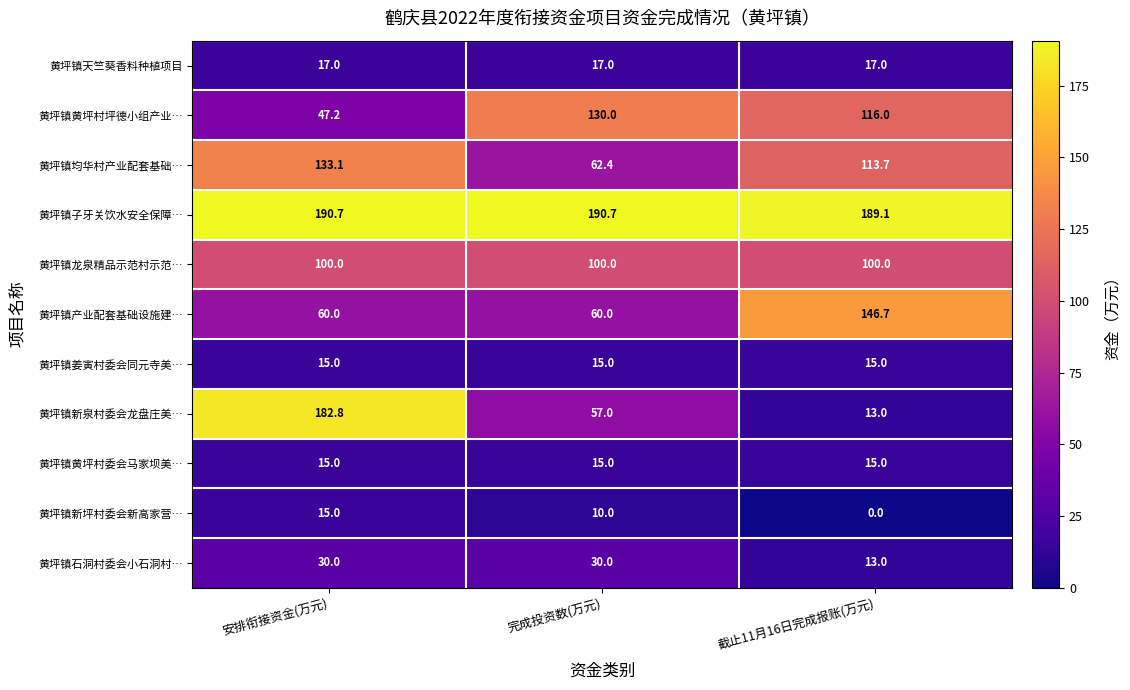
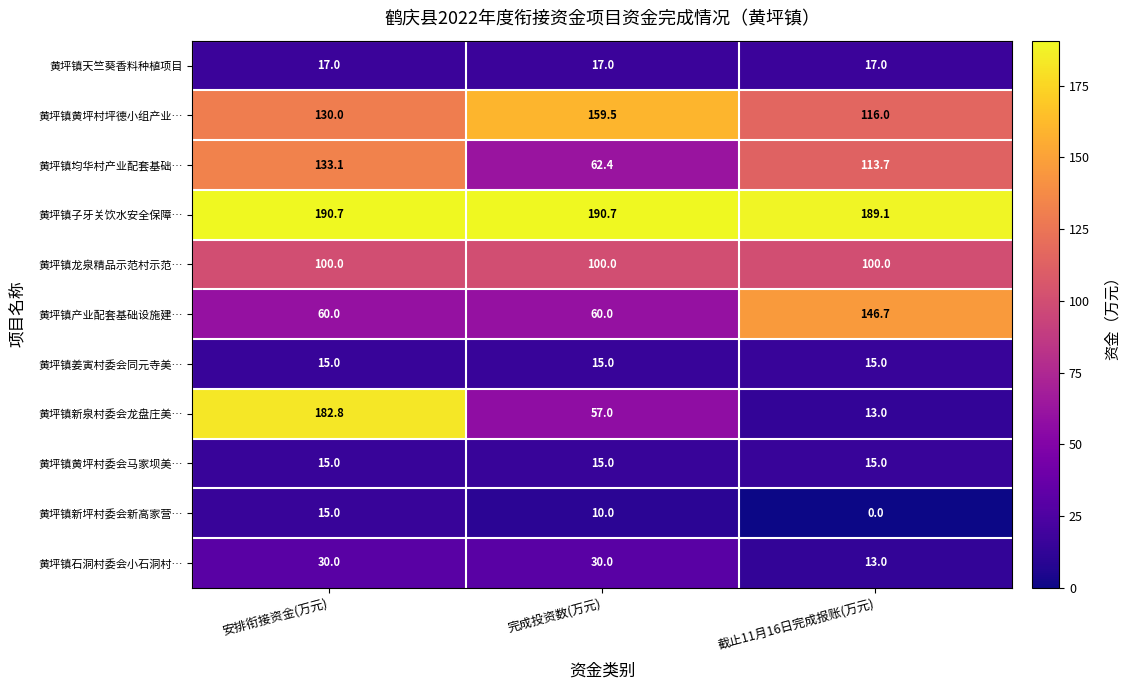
  {
    "黄坪镇天竺葵香料种植项目": {
      "安排衔接资金(万元)": 17.0,
      "完成投资数(万元)": 17.0,
      "截止11月16日完成报账(万元)": 17.0
    },
    "黄坪镇黄坪村坪德小组产业…": {
-     "安排衔接资金(万元)": 47.2,
-     "完成投资数(万元)": 130.0,
+     "安排衔接资金(万元)": 130.0,
+     "完成投资数(万元)": 159.5,
      "截止11月16日完成报账(万元)": 116.0
    },
    "黄坪镇均华村产业配套基础…": {
      "安排衔接资金(万元)": 133.1,
      "完成投资数(万元)": 62.4,
      "截止11月16日完成报账(万元)": 113.7
    },
    "黄坪镇子牙关饮水安全保障…": {
      "安排衔接资金(万元)": 190.7,
      "完成投资数(万元)": 190.7,
      "截止11月16日完成报账(万元)": 189.1
    },
    "黄坪镇龙泉精品示范村示范…": {
      "安排衔接资金(万元)": 100.0,
      "完成投资数(万元)": 100.0,
      "截止11月16日完成报账(万元)": 100.0
    },
    "黄坪镇产业配套基础设施建…": {
      "安排衔接资金(万元)": 60.0,
      "完成投资数(万元)": 60.0,
      "截止11月16日完成报账(万元)": 146.7
    },
    "黄坪镇姜寅村委会同元寺美…": {
      "安排衔接资金(万元)": 15.0,
      "完成投资数(万元)": 15.0,
      "截止11月16日完成报账(万元)": 15.0
    },
    "黄坪镇新泉村委会龙盘庄美…": {
      "安排衔接资金(万元)": 182.8,
      "完成投资数(万元)": 57.0,
      "截止11月16日完成报账(万元)": 13.0
    },
    "黄坪镇黄坪村委会马家坝美…": {
      "安排衔接资金(万元)": 15.0,
      "完成投资数(万元)": 15.0,
      "截止11月16日完成报账(万元)": 15.0
    },
    "黄坪镇新坪村委会新高家营…": {
      "安排衔接资金(万元)": 15.0,
      "完成投资数(万元)": 10.0,
      "截止11月16日完成报账(万元)": 0.0
    },
    "黄坪镇石洞村委会小石洞村…": {
      "安排衔接资金(万元)": 30.0,
      "完成投资数(万元)": 30.0,
      "截止11月16日完成报账(万元)": 13.0
    }
  }
